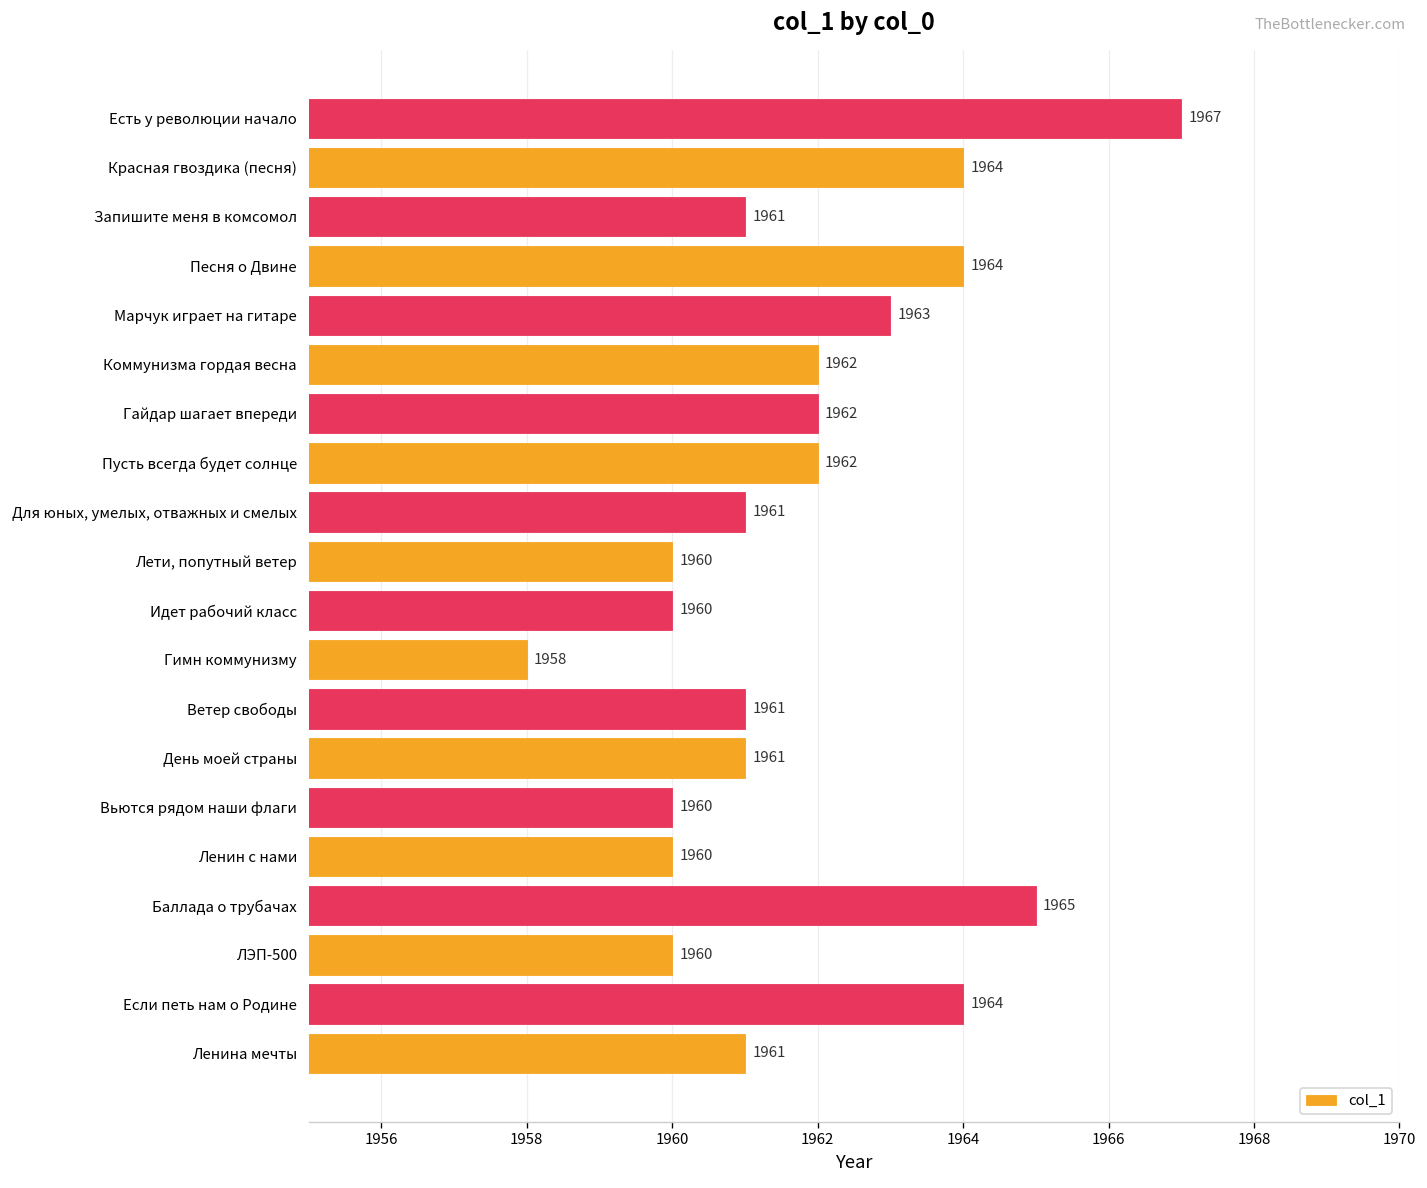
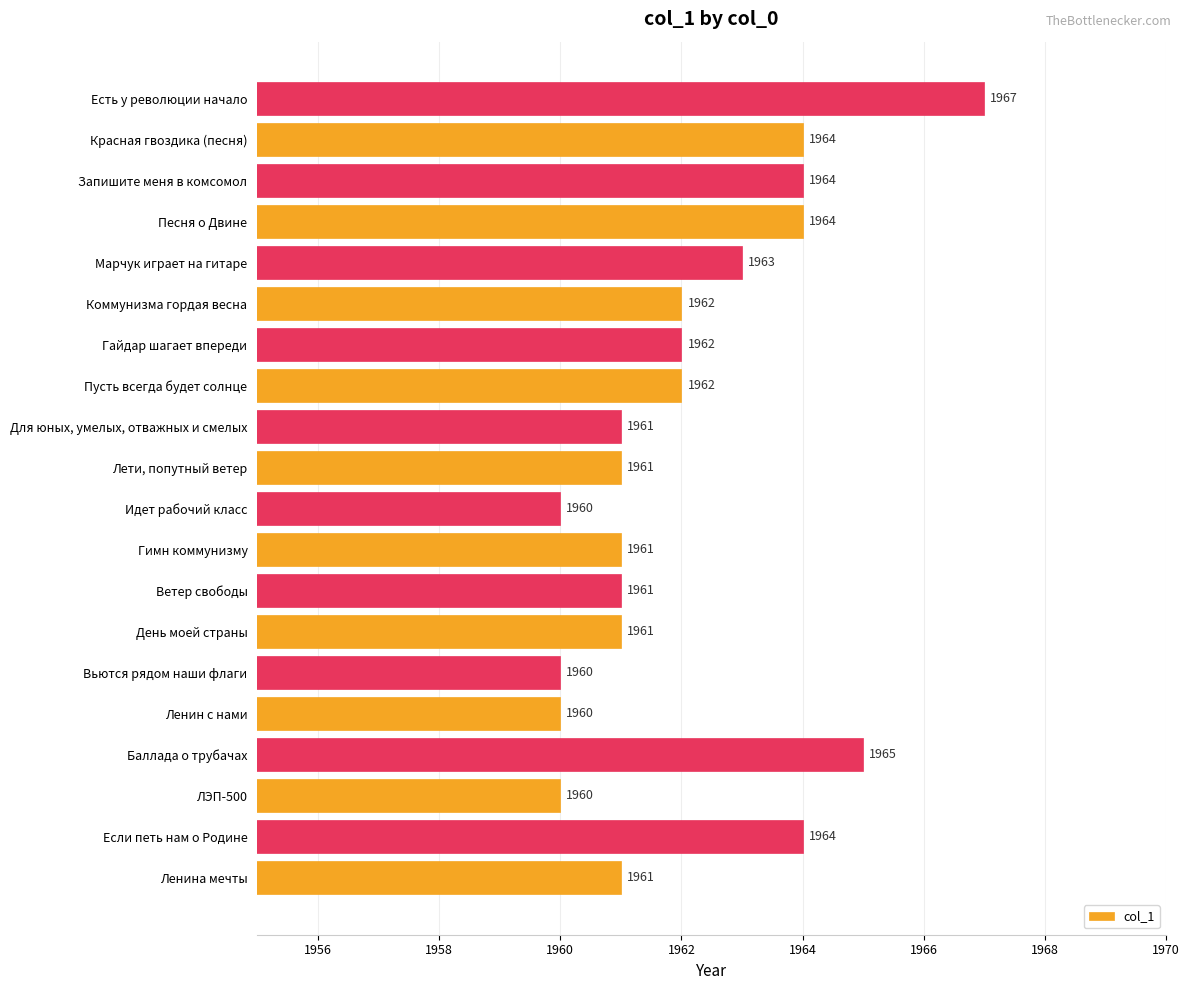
  {
    "Есть у революции начало": 1967,
    "Красная гвоздика (песня)": 1964,
-   "Запишите меня в комсомол": 1961,
+   "Запишите меня в комсомол": 1964,
    "Песня о Двине": 1964,
    "Марчук играет на гитаре": 1963,
    "Коммунизма гордая весна": 1962,
    "Гайдар шагает впереди": 1962,
    "Пусть всегда будет солнце": 1962,
    "Для юных, умелых, отважных и смелых": 1961,
-   "Лети, попутный ветер": 1960,
+   "Лети, попутный ветер": 1961,
    "Идет рабочий класс": 1960,
-   "Гимн коммунизму": 1958,
+   "Гимн коммунизму": 1961,
    "Ветер свободы": 1961,
    "День моей страны": 1961,
    "Вьются рядом наши флаги": 1960,
    "Ленин с нами": 1960,
    "Баллада о трубачах": 1965,
    "ЛЭП-500": 1960,
    "Если петь нам о Родине": 1964,
    "Ленина мечты": 1961
  }
